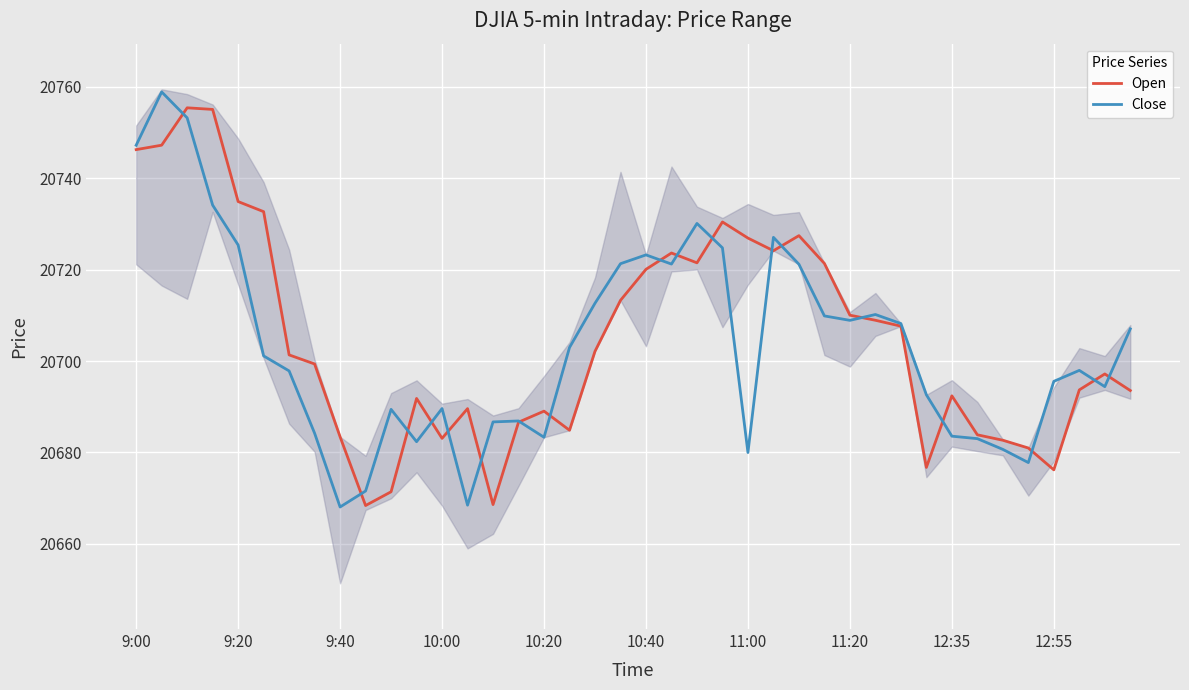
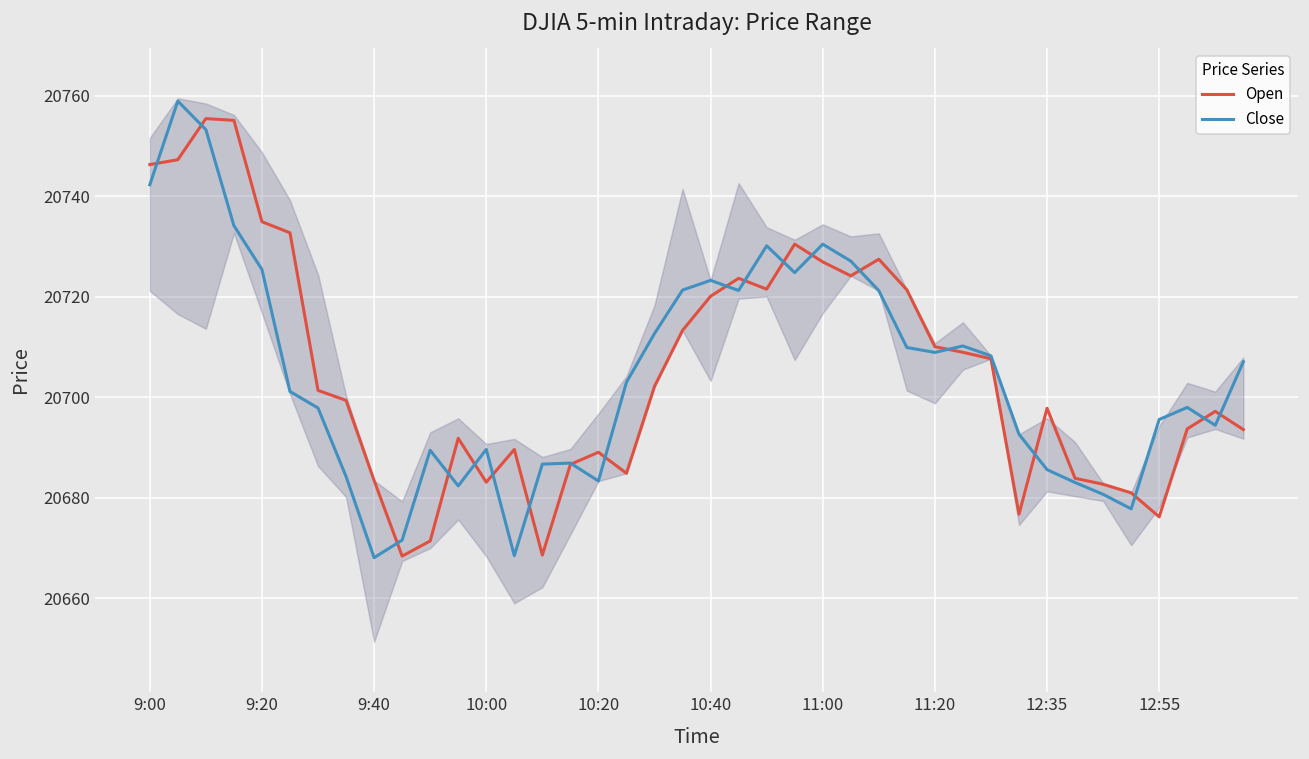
  {
    "Open": {
      "9:00": 20746,
      "9:20": 20735,
      "10:00": 20683,
      "10:20": 20689,
      "10:40": 20720,
      "11:00": 20727,
      "11:20": 20710,
-     "12:35": 20692,
+     "12:35": 20698,
      "12:55": 20676
    },
    "Close": {
-     "9:00": 20747,
+     "9:00": 20742,
      "9:20": 20725,
      "9:40": 20668,
      "10:00": 20690,
      "10:20": 20683,
-     "11:00": 20680,
+     "11:00": 20730,
      "11:20": 20709,
-     "12:35": 20684,
+     "12:35": 20686,
      "12:55": 20696
    }
  }
